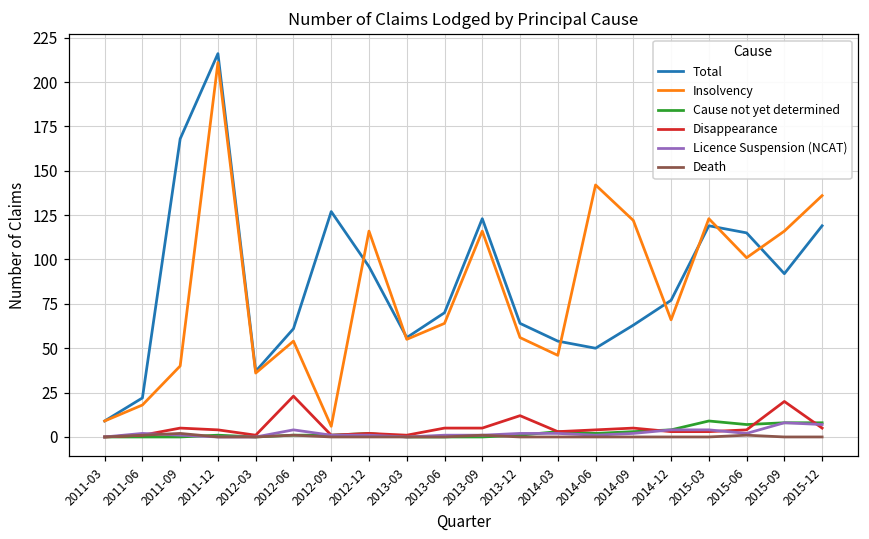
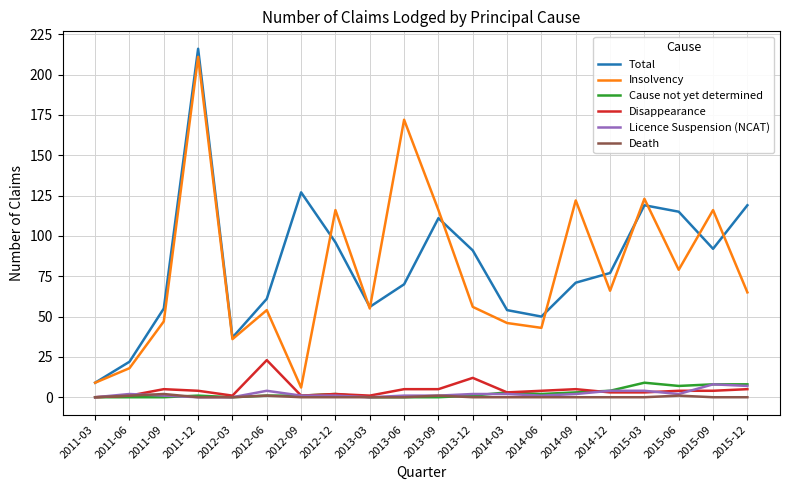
  {
    "Total": {
      "2011-06": 22,
-     "2011-09": 168,
+     "2011-09": 55,
      "2011-12": 216,
      "2012-06": 61,
      "2012-09": 127,
      "2012-12": 96,
      "2013-06": 70,
-     "2013-09": 123,
-     "2013-12": 64,
+     "2013-09": 111,
+     "2013-12": 91,
      "2014-03": 54,
      "2014-06": 50,
-     "2014-09": 63,
+     "2014-09": 71,
      "2014-12": 77,
      "2015-03": 119,
      "2015-06": 115,
      "2015-09": 92,
      "2015-12": 119
    },
    "Insolvency": {
      "2011-06": 18,
-     "2011-09": 40,
+     "2011-09": 47,
      "2011-12": 211,
      "2012-06": 54,
      "2012-09": 6,
      "2012-12": 116,
-     "2013-06": 64,
+     "2013-06": 172,
      "2013-09": 116,
      "2013-12": 56,
      "2014-03": 46,
-     "2014-06": 142,
+     "2014-06": 43,
      "2014-09": 122,
      "2014-12": 66,
      "2015-03": 123,
-     "2015-06": 101,
+     "2015-06": 79,
      "2015-09": 116,
-     "2015-12": 136
+     "2015-12": 65
    },
    "Cause not yet determined": {
      "2015-03": 9,
      "2015-06": 7
    },
    "Disappearance": {
      "2011-09": 5,
      "2011-12": 4,
      "2012-06": 23,
      "2013-06": 5,
      "2013-09": 5,
      "2013-12": 12,
      "2014-06": 4,
      "2014-09": 5,
      "2015-06": 4,
-     "2015-09": 20,
+     "2015-09": 4,
      "2015-12": 5
    },
    "Licence Suspension (NCAT)": {
      "2012-06": 4
    },
    "Death": {
      "2014-03": 0,
      "2014-09": 0,
      "2014-12": 0,
      "2015-03": 0,
      "2015-09": 0,
      "2015-12": 0
    }
  }
